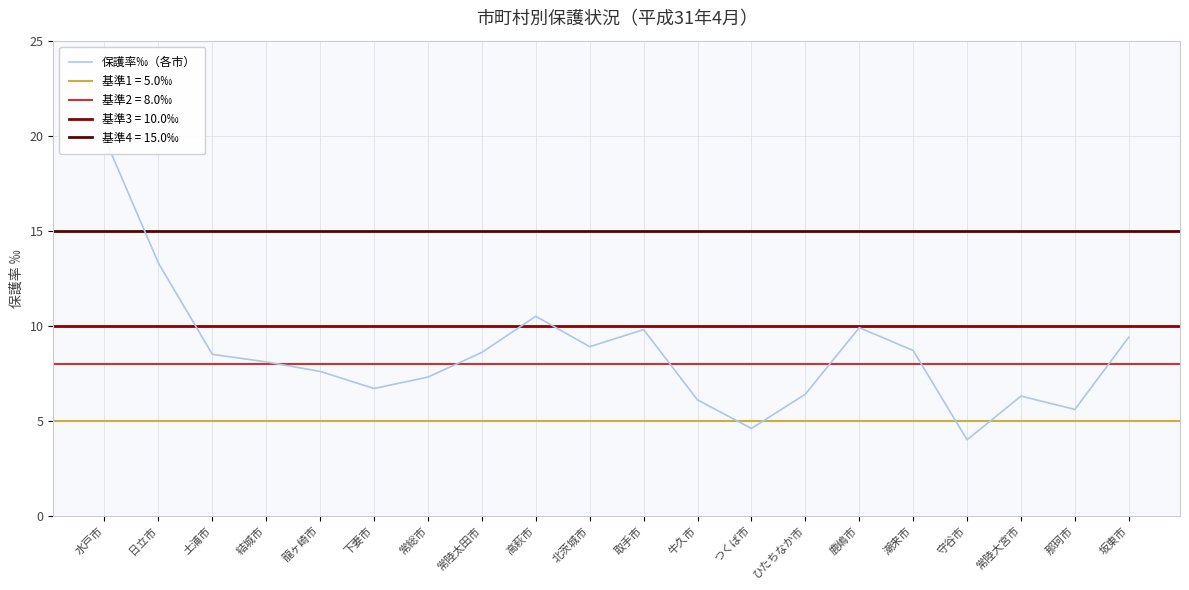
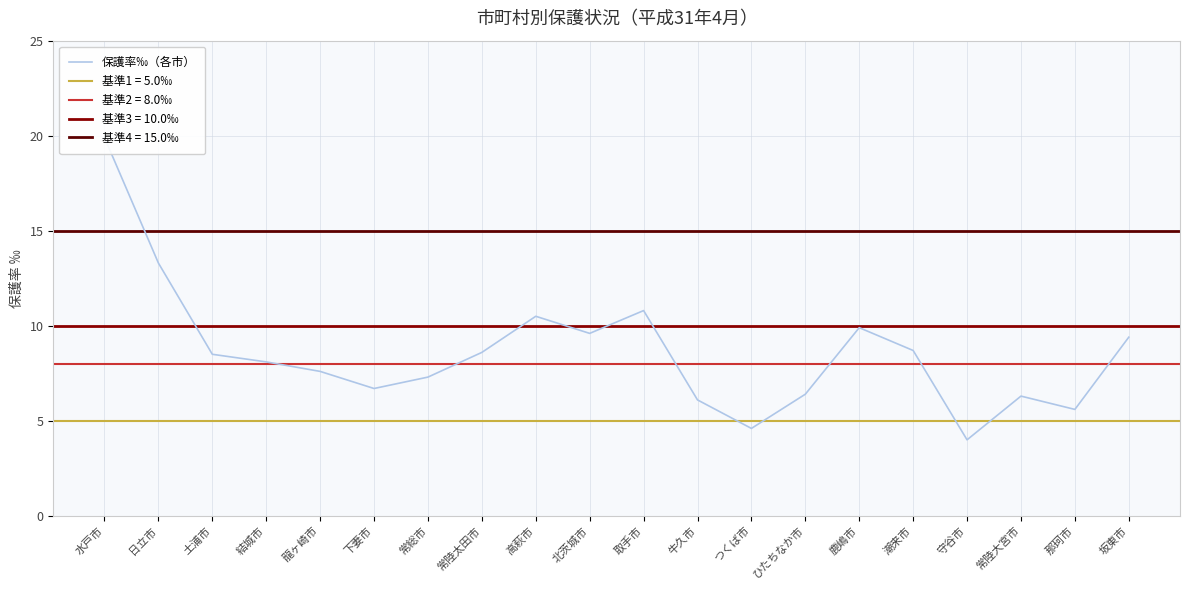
  {
    "日立市": 13.3,
    "土浦市": 8.5,
    "結城市": 8.1,
    "龍ヶ崎市": 7.6,
    "下妻市": 6.7,
    "常総市": 7.3,
    "常陸太田市": 8.6,
    "高萩市": 10.5,
-   "北茨城市": 8.9,
-   "取手市": 9.8,
+   "北茨城市": 9.6,
+   "取手市": 10.8,
    "牛久市": 6.1,
    "つくば市": 4.6,
    "ひたちなか市": 6.4,
    "鹿嶋市": 9.9,
    "潮来市": 8.7,
    "守谷市": 4.0,
    "常陸大宮市": 6.3,
    "那珂市": 5.6,
    "坂東市": 9.4
  }
